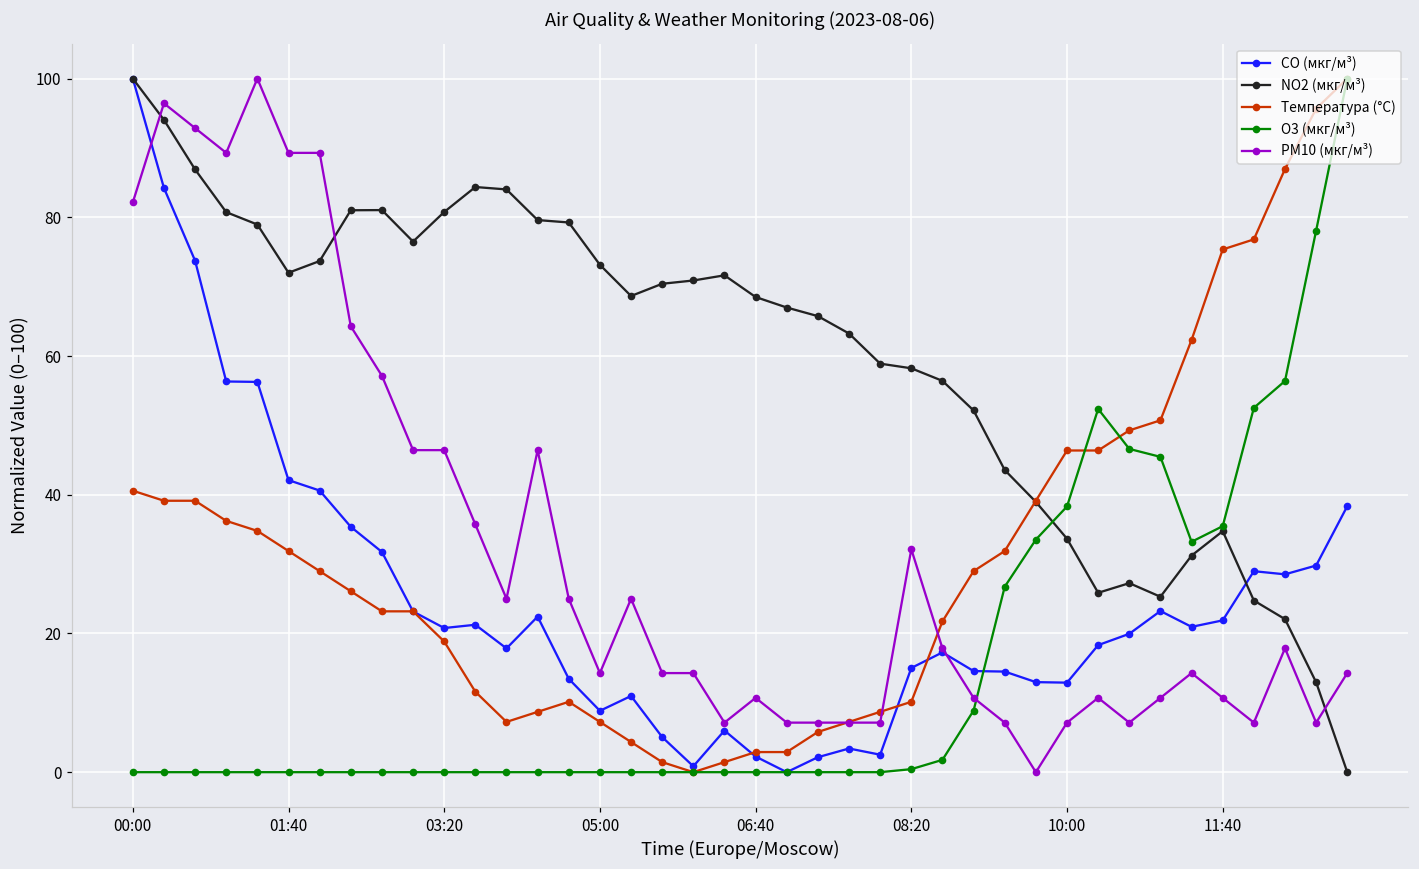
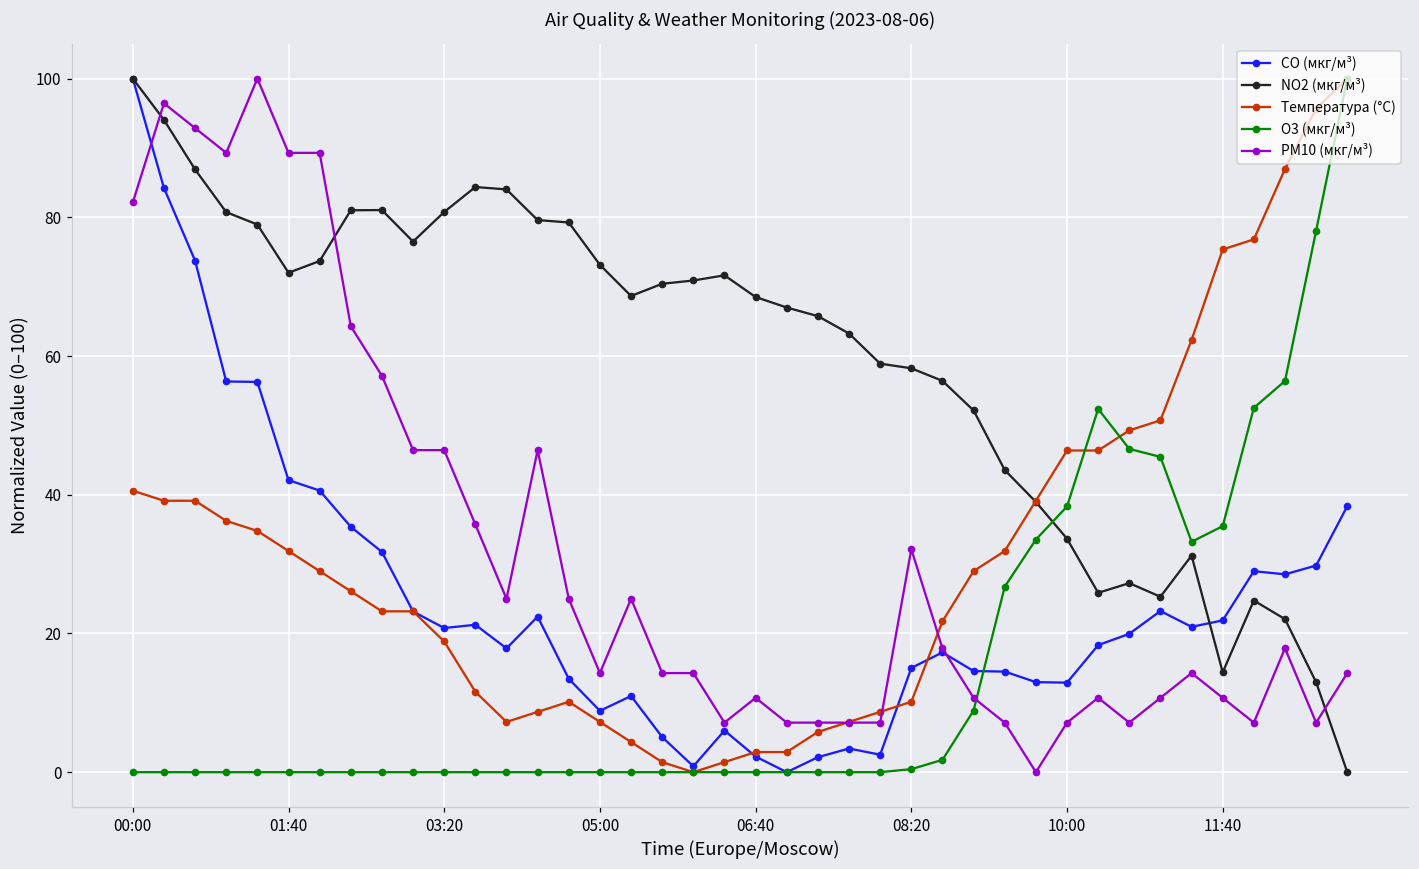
  {
    "CO (мкг/м³)": {
      "01:40": 42,
      "03:20": 21,
      "05:00": 9,
      "06:40": 2,
      "08:20": 15,
      "10:00": 13,
      "11:40": 22
    },
    "NO2 (мкг/м³)": {
      "01:40": 72,
      "03:20": 81,
      "05:00": 73,
      "06:40": 69,
      "08:20": 58,
      "10:00": 34,
-     "11:40": 35
+     "11:40": 14
    },
    "Температура (°C)": {
      "00:00": 41,
      "01:40": 32,
      "03:20": 19,
      "05:00": 7,
      "06:40": 3,
      "08:20": 10,
      "10:00": 46,
      "11:40": 75
    },
    "O3 (мкг/м³)": {
      "00:00": 0,
      "01:40": 0,
      "03:20": 0,
      "05:00": 0,
      "06:40": 0,
      "08:20": 0,
      "10:00": 38,
      "11:40": 35
    },
    "PM10 (мкг/м³)": {
      "00:00": 82,
      "01:40": 89,
      "03:20": 46,
      "05:00": 14,
      "06:40": 11,
      "08:20": 32,
      "10:00": 7,
      "11:40": 11
    }
  }
